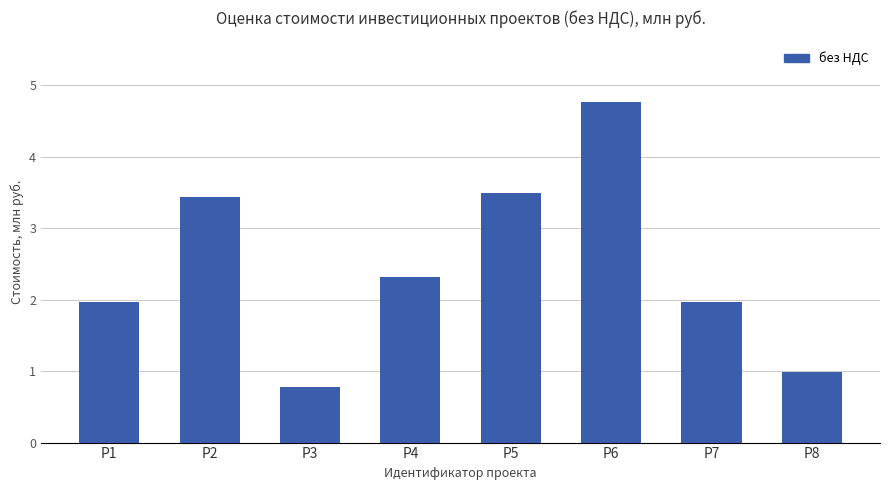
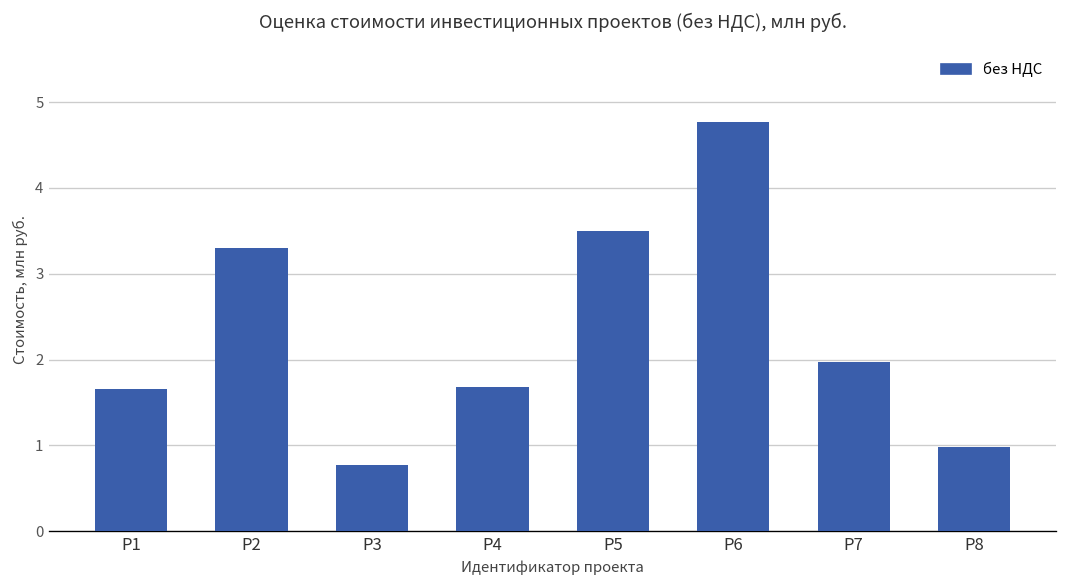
  {
-   "Р1": 2.0,
-   "Р2": 3.4,
+   "Р1": 1.7,
+   "Р2": 3.3,
    "Р3": 0.8,
-   "Р4": 2.3,
+   "Р4": 1.7,
    "Р5": 3.5,
    "Р6": 4.8,
    "Р7": 2.0,
    "Р8": 1.0
  }
